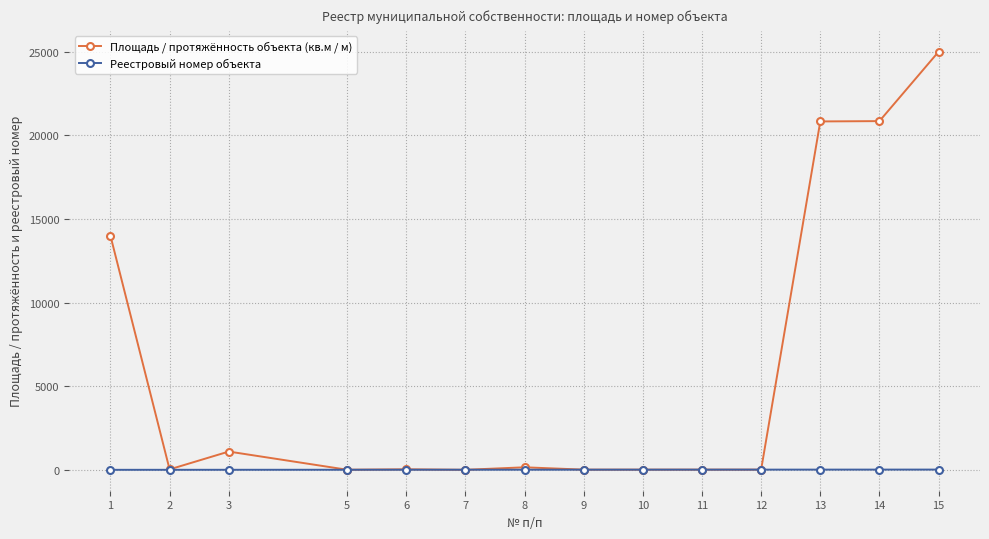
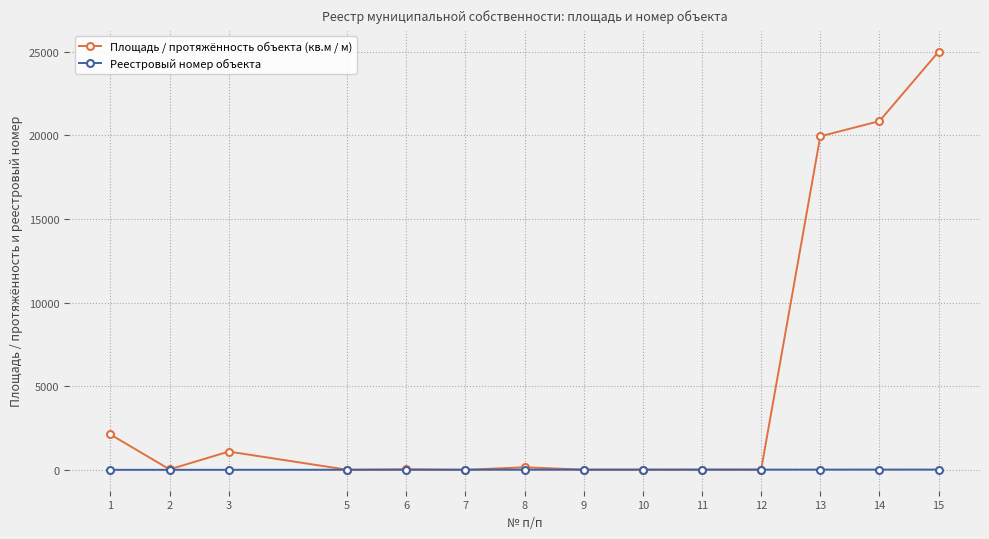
  {
    "Площадь / протяжённость объекта (кв.м / м)": {
-     "1": 14000,
+     "1": 2100,
      "3": 1100,
-     "13": 20800,
+     "13": 19900,
      "14": 20900,
      "15": 25000
    },
    "Реестровый номер объекта": {
      "1": 0,
      "3": 0,
      "13": 0,
      "14": 0,
      "15": 0
    }
  }
